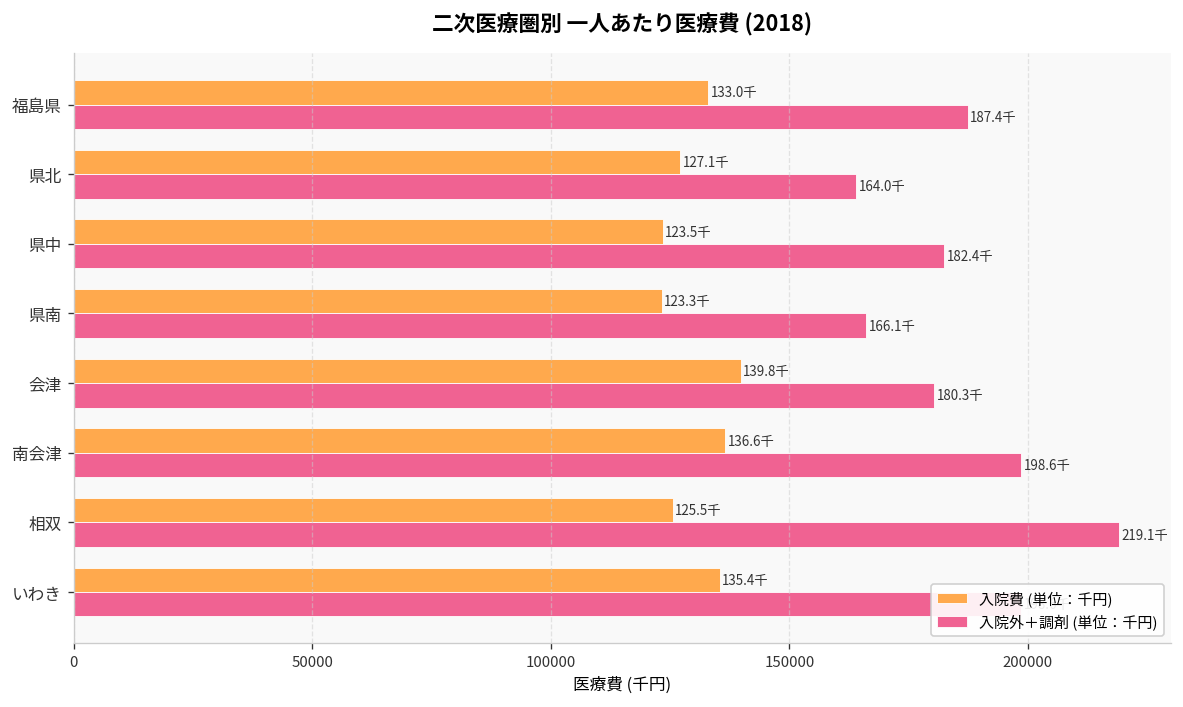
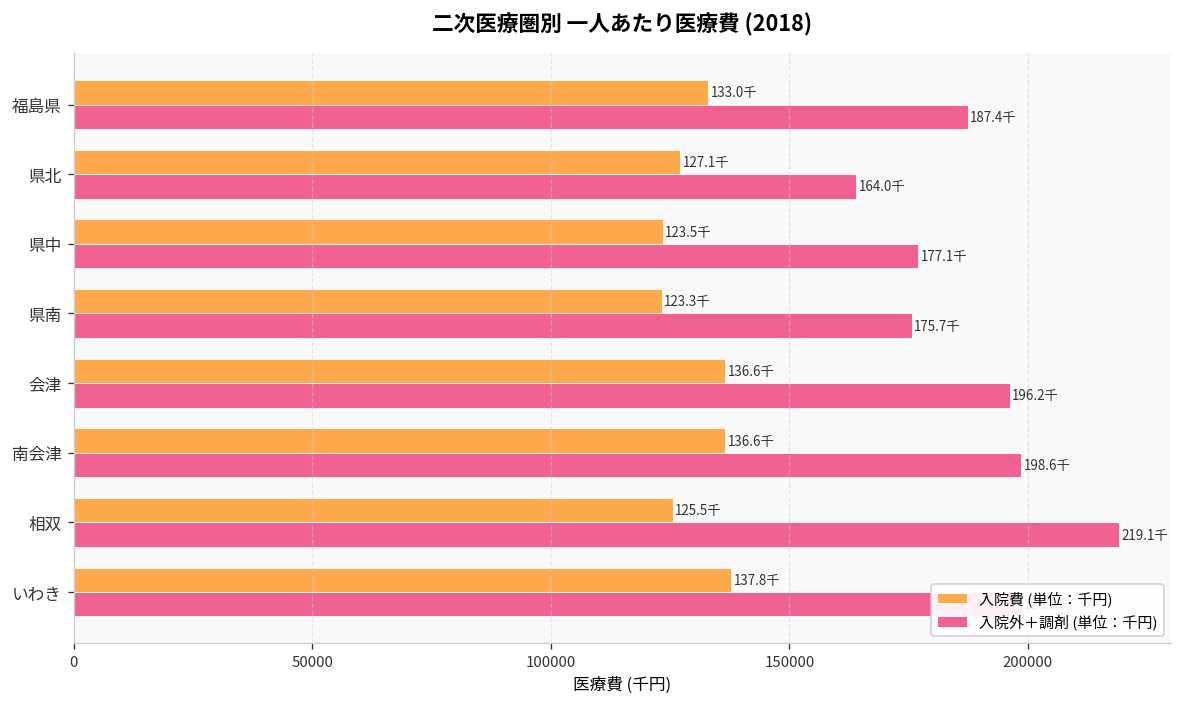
  {
    "入院費 (単位：千円)": {
-     "会津": "139.8千",
-     "いわき": "135.4千"
+     "会津": "136.6千",
+     "いわき": "137.8千"
    },
    "入院外＋調剤 (単位：千円)": {
-     "県中": "182.4千",
-     "県南": "166.1千",
-     "会津": "180.3千"
+     "県中": "177.1千",
+     "県南": "175.7千",
+     "会津": "196.2千"
    }
  }
